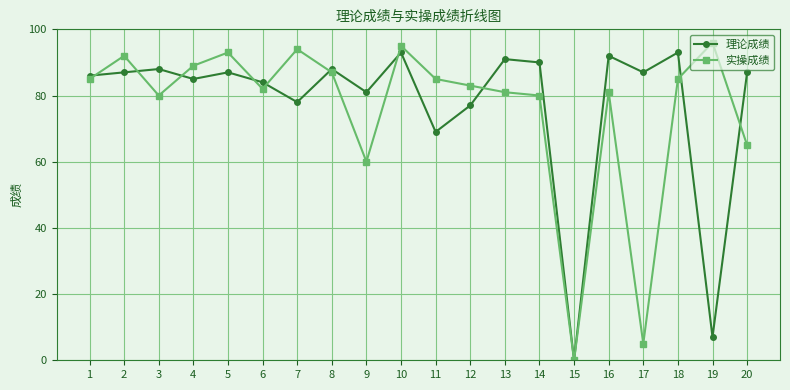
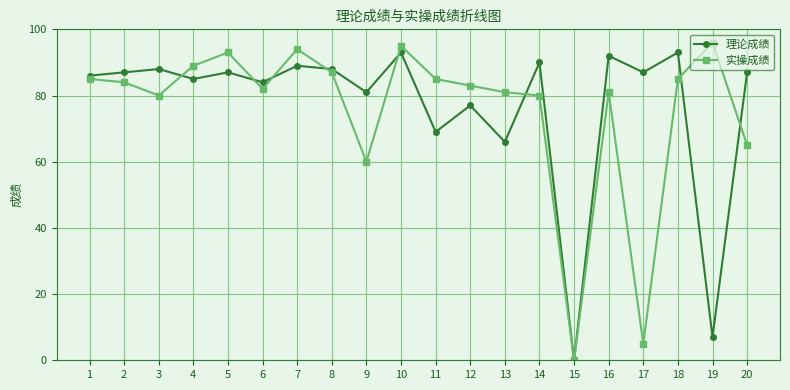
  {
    "理论成绩": {
      "1": 86,
      "2": 87,
      "3": 88,
      "4": 85,
      "5": 87,
      "6": 84,
-     "7": 78,
+     "7": 89,
      "8": 88,
      "9": 81,
      "10": 93,
      "11": 69,
      "12": 77,
-     "13": 91,
+     "13": 66,
      "14": 90,
      "16": 92,
      "17": 87,
      "18": 93,
      "19": 7,
      "20": 87
    },
    "实操成绩": {
      "1": 85,
-     "2": 92,
+     "2": 84,
      "3": 80,
      "4": 89,
      "5": 93,
      "6": 82,
      "7": 94,
      "8": 87,
      "9": 60,
      "10": 95,
      "11": 85,
      "12": 83,
      "13": 81,
      "14": 80,
      "16": 81,
      "17": 5,
      "18": 85,
      "20": 65
    }
  }
